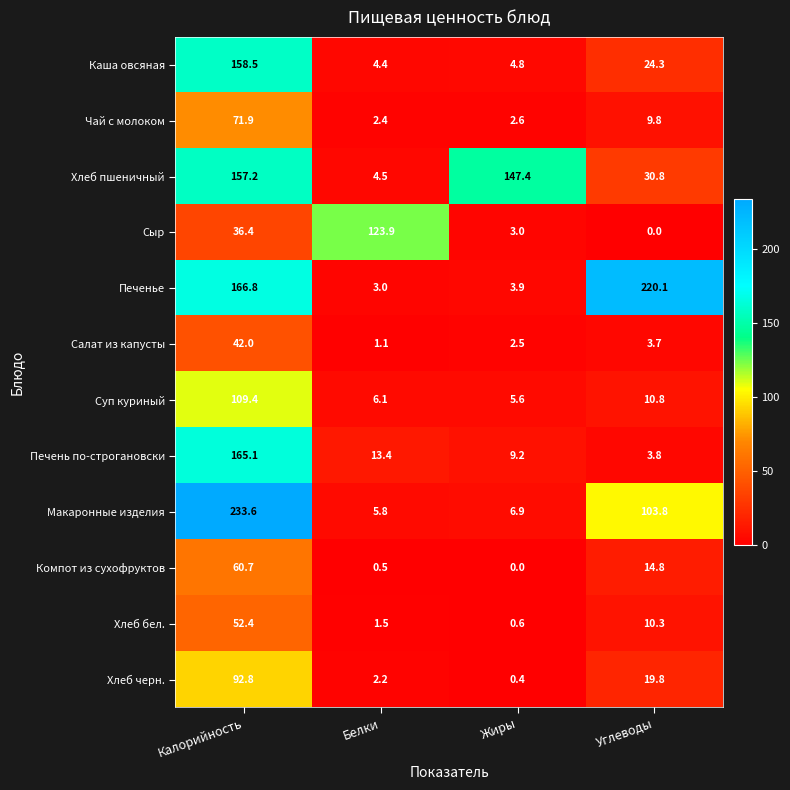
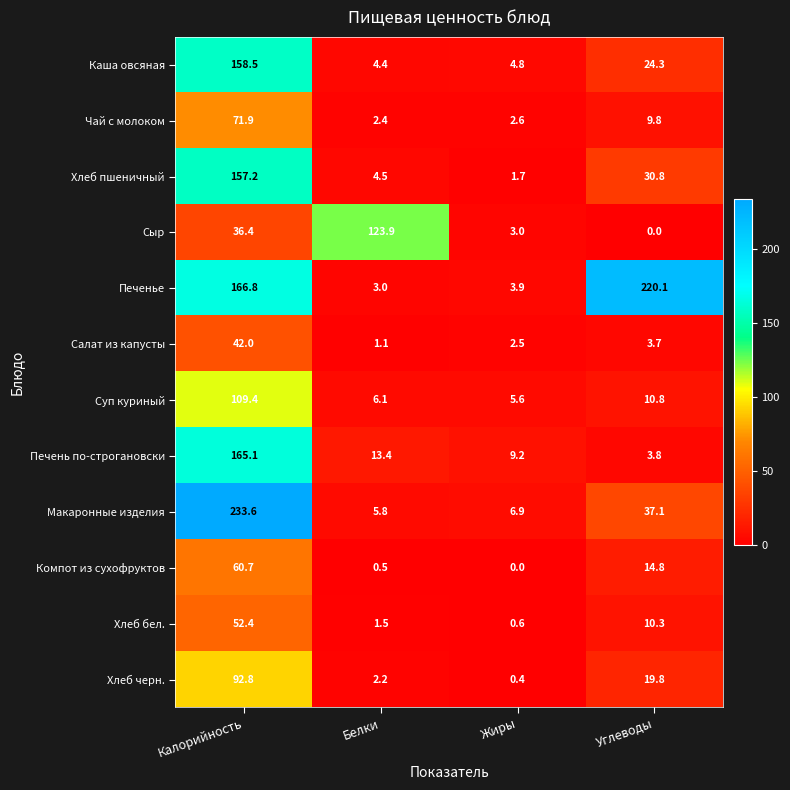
  {
    "Каша овсяная": {
      "Калорийность": 158.5,
      "Белки": 4.4,
      "Жиры": 4.8,
      "Углеводы": 24.3
    },
    "Чай с молоком": {
      "Калорийность": 71.9,
      "Белки": 2.4,
      "Жиры": 2.6,
      "Углеводы": 9.8
    },
    "Хлеб пшеничный": {
      "Калорийность": 157.2,
      "Белки": 4.5,
-     "Жиры": 147.4,
+     "Жиры": 1.7,
      "Углеводы": 30.8
    },
    "Сыр": {
      "Калорийность": 36.4,
      "Белки": 123.9,
      "Жиры": 3.0,
      "Углеводы": 0.0
    },
    "Печенье": {
      "Калорийность": 166.8,
      "Белки": 3.0,
      "Жиры": 3.9,
      "Углеводы": 220.1
    },
    "Салат из капусты": {
      "Калорийность": 42.0,
      "Белки": 1.1,
      "Жиры": 2.5,
      "Углеводы": 3.7
    },
    "Суп куриный": {
      "Калорийность": 109.4,
      "Белки": 6.1,
      "Жиры": 5.6,
      "Углеводы": 10.8
    },
    "Печень по-строгановски": {
      "Калорийность": 165.1,
      "Белки": 13.4,
      "Жиры": 9.2,
      "Углеводы": 3.8
    },
    "Макаронные изделия": {
      "Калорийность": 233.6,
      "Белки": 5.8,
      "Жиры": 6.9,
-     "Углеводы": 103.8
+     "Углеводы": 37.1
    },
    "Компот из сухофруктов": {
      "Калорийность": 60.7,
      "Белки": 0.5,
      "Жиры": 0.0,
      "Углеводы": 14.8
    },
    "Хлеб бел.": {
      "Калорийность": 52.4,
      "Белки": 1.5,
      "Жиры": 0.6,
      "Углеводы": 10.3
    },
    "Хлеб черн.": {
      "Калорийность": 92.8,
      "Белки": 2.2,
      "Жиры": 0.4,
      "Углеводы": 19.8
    }
  }
